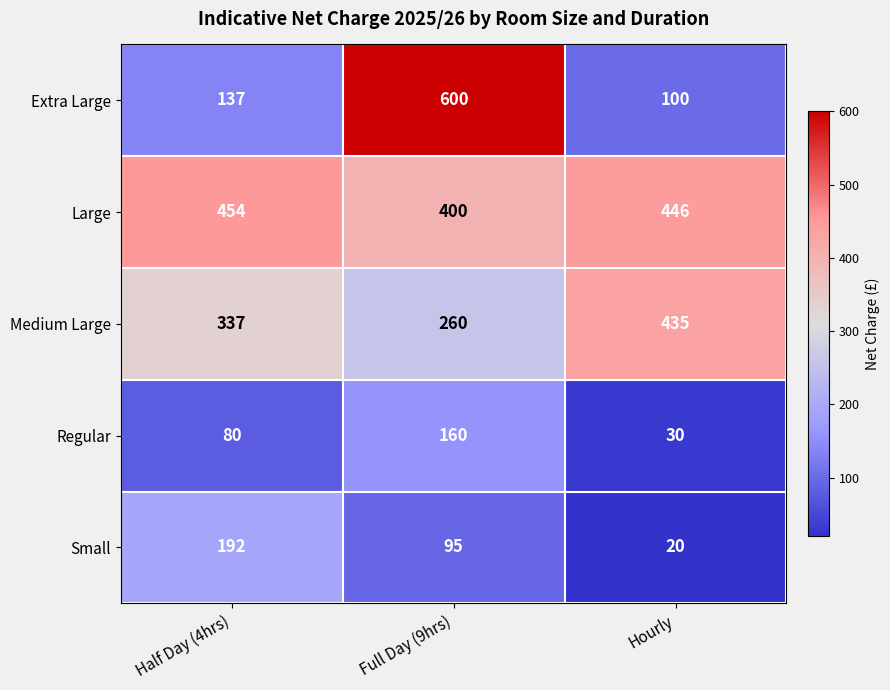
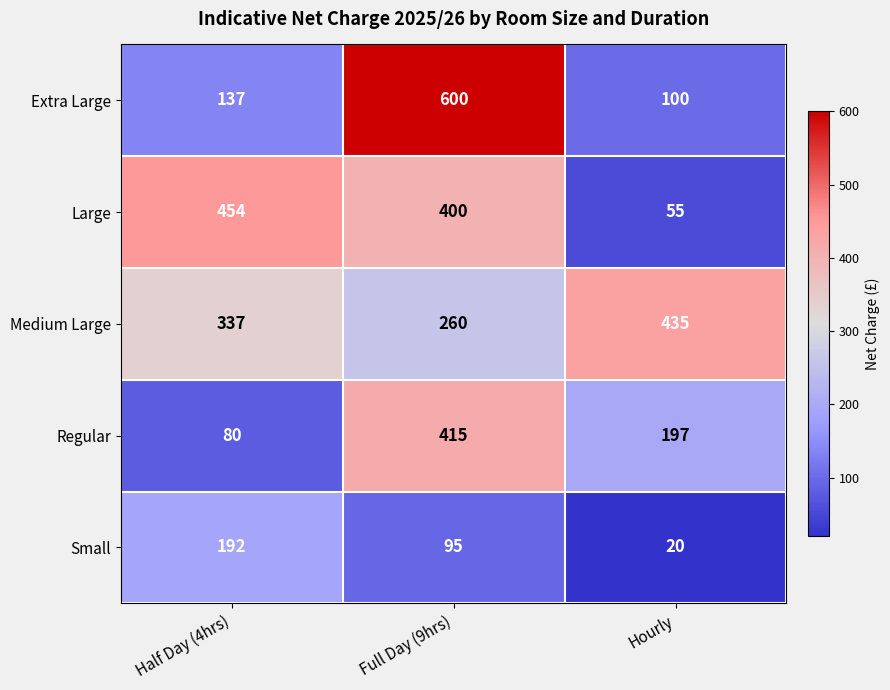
  {
    "Extra Large": {
      "Half Day (4hrs)": 137,
      "Full Day (9hrs)": 600,
      "Hourly": 100
    },
    "Large": {
      "Half Day (4hrs)": 454,
      "Full Day (9hrs)": 400,
-     "Hourly": 446
+     "Hourly": 55
    },
    "Medium Large": {
      "Half Day (4hrs)": 337,
      "Full Day (9hrs)": 260,
      "Hourly": 435
    },
    "Regular": {
      "Half Day (4hrs)": 80,
-     "Full Day (9hrs)": 160,
-     "Hourly": 30
+     "Full Day (9hrs)": 415,
+     "Hourly": 197
    },
    "Small": {
      "Half Day (4hrs)": 192,
      "Full Day (9hrs)": 95,
      "Hourly": 20
    }
  }
